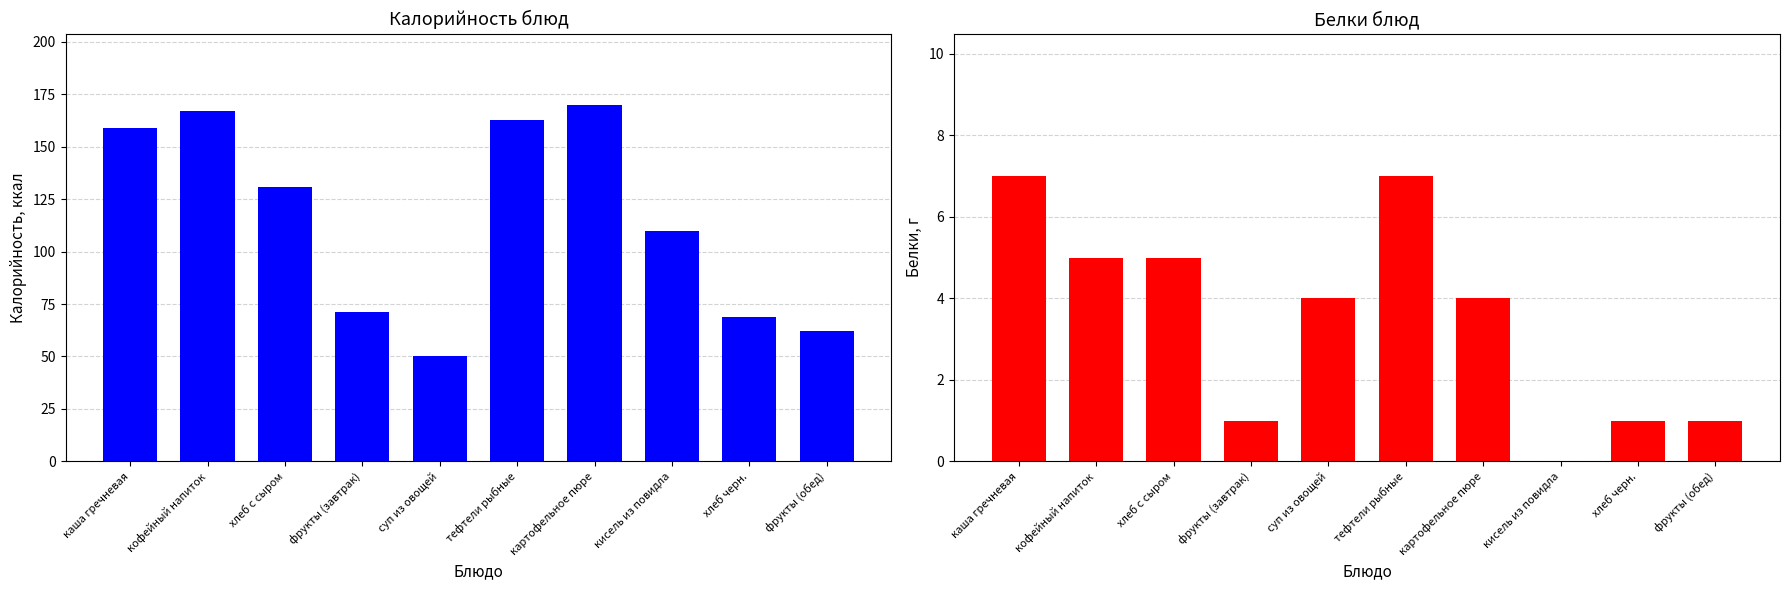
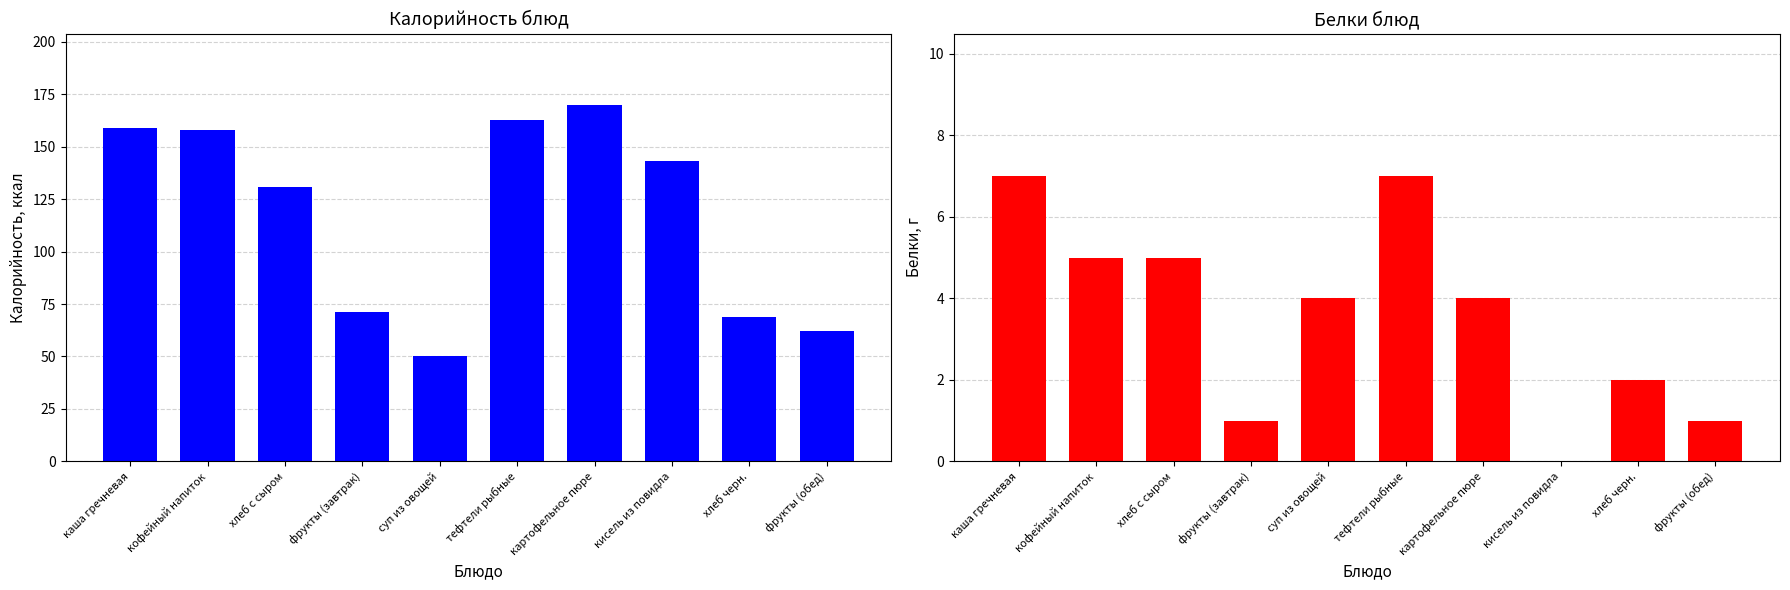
  {
    "Калорийность блюд": {
      "каша гречневая": 159,
-     "кофейный напиток": 167,
+     "кофейный напиток": 158,
      "хлеб с сыром": 131,
      "фрукты (завтрак)": 71,
      "суп из овощей": 50,
      "тефтели рыбные": 163,
      "картофельное пюре": 170,
-     "кисель из повидла": 110,
+     "кисель из повидла": 143,
      "хлеб черн.": 69,
      "фрукты (обед)": 62
    },
    "Белки блюд": {
      "каша гречневая": 7,
      "кофейный напиток": 5,
      "хлеб с сыром": 5,
      "фрукты (завтрак)": 1,
      "суп из овощей": 4,
      "тефтели рыбные": 7,
      "картофельное пюре": 4,
      "кисель из повидла": 0,
-     "хлеб черн.": 1,
+     "хлеб черн.": 2,
      "фрукты (обед)": 1
    }
  }
